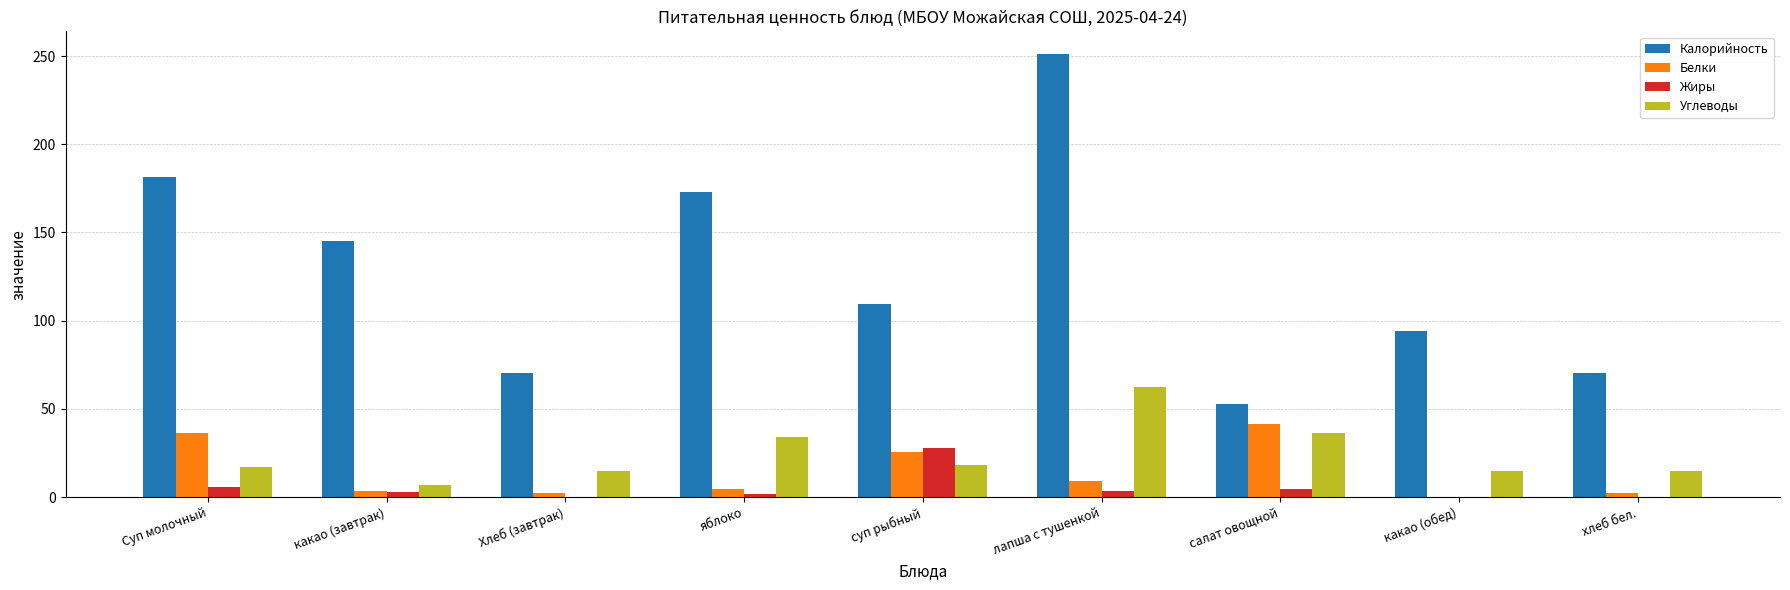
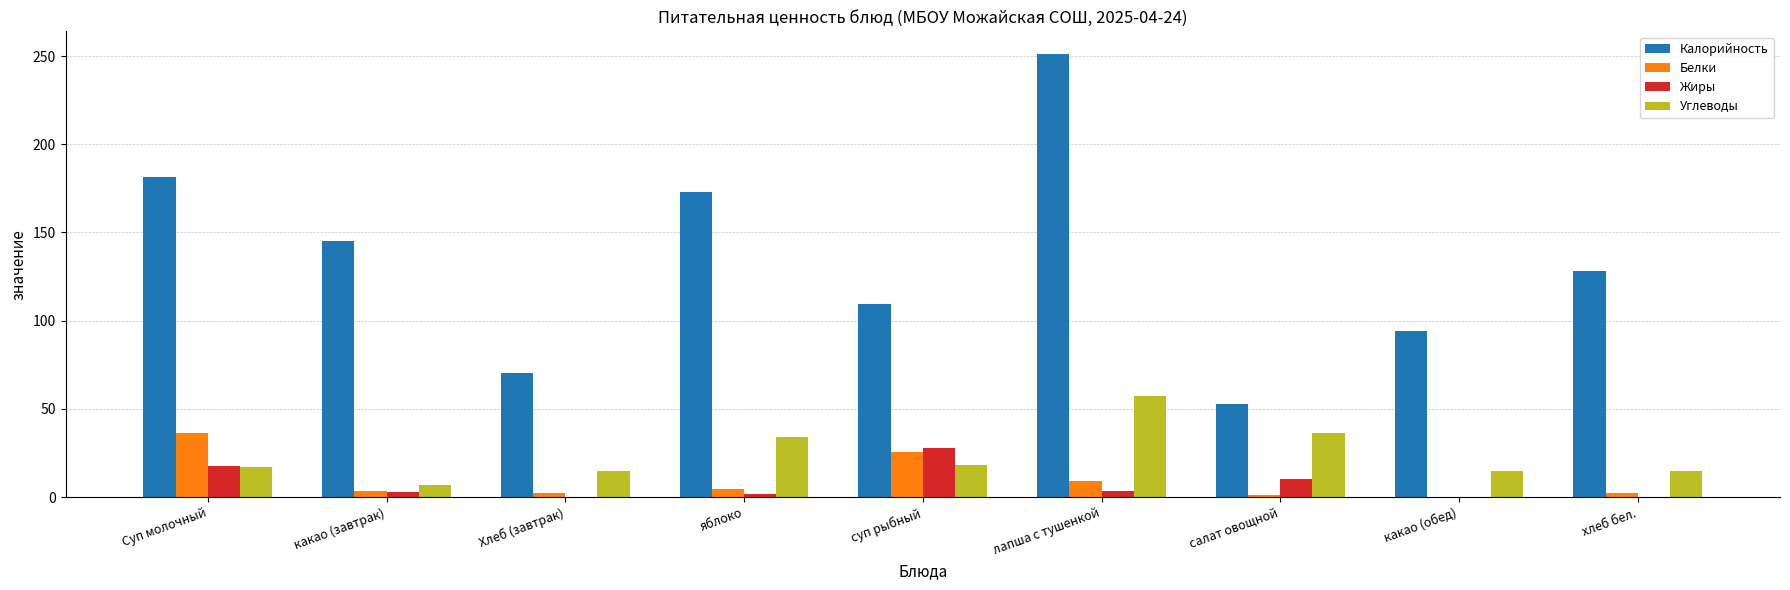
  {
    "Калорийность": {
      "Суп молочный": 181,
      "какао (завтрак)": 145,
      "Хлеб (завтрак)": 70,
      "яблоко": 173,
      "суп рыбный": 110,
      "лапша с тушенкой": 251,
      "салат овощной": 53,
      "какао (обед)": 94,
-     "хлеб бел.": 70
+     "хлеб бел.": 128
    },
    "Белки": {
      "Суп молочный": 36,
      "какао (завтрак)": 4,
      "Хлеб (завтрак)": 2,
      "яблоко": 5,
      "суп рыбный": 26,
      "лапша с тушенкой": 9,
-     "салат овощной": 42,
+     "салат овощной": 1,
      "хлеб бел.": 2
    },
    "Жиры": {
-     "Суп молочный": 6,
+     "Суп молочный": 18,
      "какао (завтрак)": 3,
      "яблоко": 2,
      "суп рыбный": 28,
      "лапша с тушенкой": 3,
-     "салат овощной": 5
+     "салат овощной": 10
    },
    "Углеводы": {
      "Суп молочный": 17,
      "какао (завтрак)": 7,
      "Хлеб (завтрак)": 15,
      "яблоко": 34,
      "суп рыбный": 18,
-     "лапша с тушенкой": 63,
+     "лапша с тушенкой": 57,
      "салат овощной": 37,
      "какао (обед)": 15,
      "хлеб бел.": 15
    }
  }
